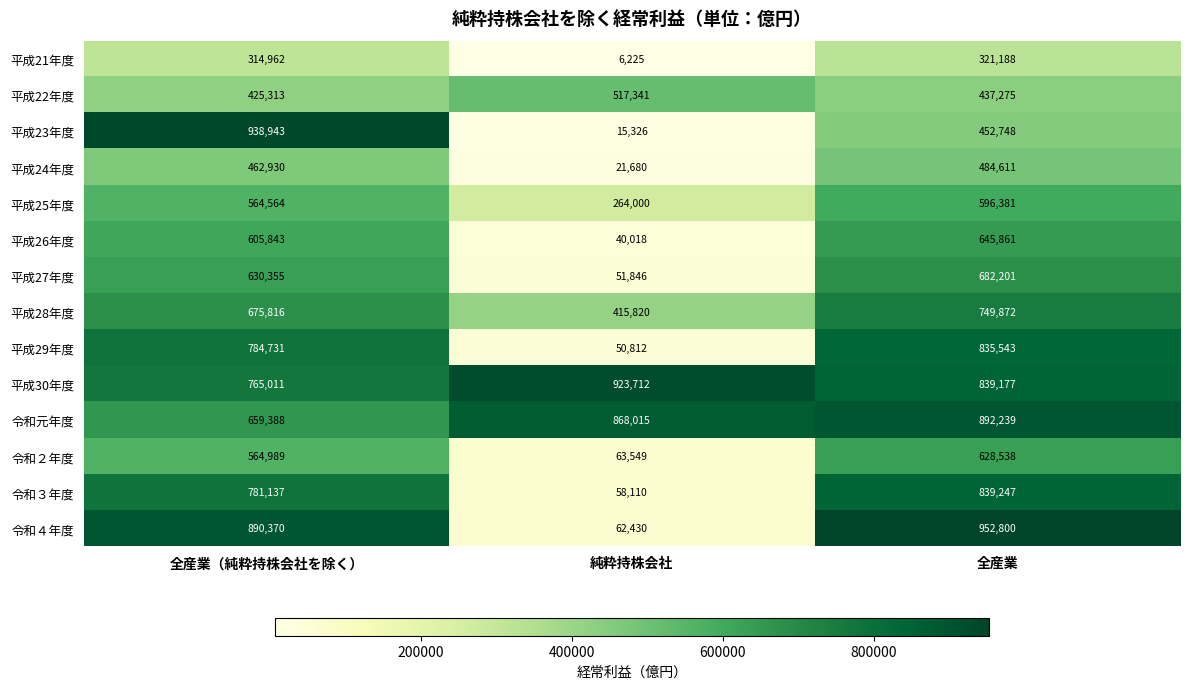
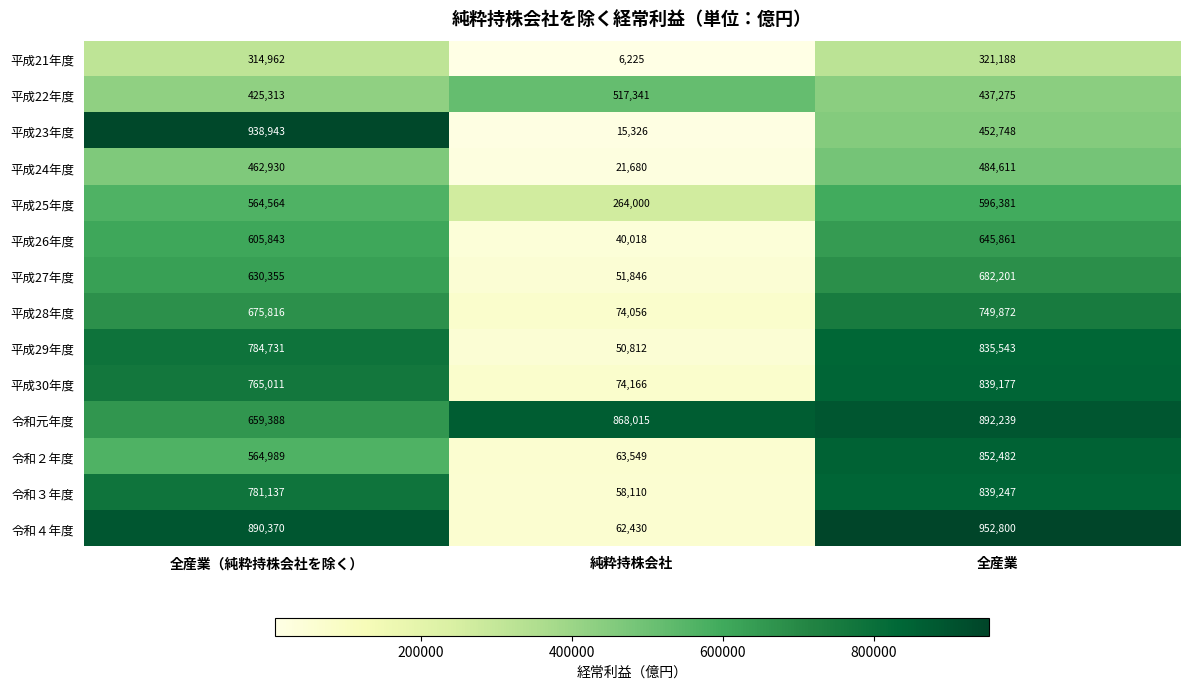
  {
    "平成21年度": {
      "全産業（純粋持株会社を除く）": "314,962",
      "純粋持株会社": "6,225",
      "全産業": "321,188"
    },
    "平成22年度": {
      "全産業（純粋持株会社を除く）": "425,313",
      "純粋持株会社": "517,341",
      "全産業": "437,275"
    },
    "平成23年度": {
      "全産業（純粋持株会社を除く）": "938,943",
      "純粋持株会社": "15,326",
      "全産業": "452,748"
    },
    "平成24年度": {
      "全産業（純粋持株会社を除く）": "462,930",
      "純粋持株会社": "21,680",
      "全産業": "484,611"
    },
    "平成25年度": {
      "全産業（純粋持株会社を除く）": "564,564",
      "純粋持株会社": "264,000",
      "全産業": "596,381"
    },
    "平成26年度": {
      "全産業（純粋持株会社を除く）": "605,843",
      "純粋持株会社": "40,018",
      "全産業": "645,861"
    },
    "平成27年度": {
      "全産業（純粋持株会社を除く）": "630,355",
      "純粋持株会社": "51,846",
      "全産業": "682,201"
    },
    "平成28年度": {
      "全産業（純粋持株会社を除く）": "675,816",
-     "純粋持株会社": "415,820",
+     "純粋持株会社": "74,056",
      "全産業": "749,872"
    },
    "平成29年度": {
      "全産業（純粋持株会社を除く）": "784,731",
      "純粋持株会社": "50,812",
      "全産業": "835,543"
    },
    "平成30年度": {
      "全産業（純粋持株会社を除く）": "765,011",
-     "純粋持株会社": "923,712",
+     "純粋持株会社": "74,166",
      "全産業": "839,177"
    },
    "令和元年度": {
      "全産業（純粋持株会社を除く）": "659,388",
      "純粋持株会社": "868,015",
      "全産業": "892,239"
    },
    "令和２年度": {
      "全産業（純粋持株会社を除く）": "564,989",
      "純粋持株会社": "63,549",
-     "全産業": "628,538"
+     "全産業": "852,482"
    },
    "令和３年度": {
      "全産業（純粋持株会社を除く）": "781,137",
      "純粋持株会社": "58,110",
      "全産業": "839,247"
    },
    "令和４年度": {
      "全産業（純粋持株会社を除く）": "890,370",
      "純粋持株会社": "62,430",
      "全産業": "952,800"
    }
  }
